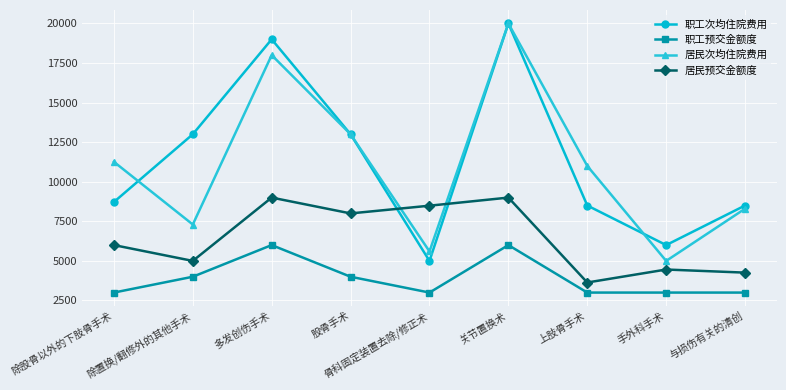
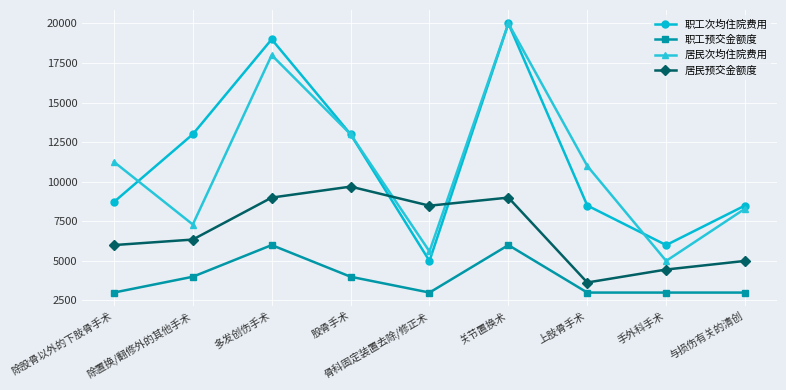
  {
    "居民预交金额度": {
      "除股骨以外的下肢骨手术": 6000,
-     "除置换/翻修外的其他手术": 5000,
+     "除置换/翻修外的其他手术": 6300,
      "多发创伤手术": 9000,
-     "股骨手术": 8000,
+     "股骨手术": 9700,
      "骨科固定装置去除/修正术": 8500,
      "关节置换术": 9000,
      "上肢骨手术": 3600,
      "手外科手术": 4500,
-     "与损伤有关的清创": 4300
+     "与损伤有关的清创": 5000
    }
  }
